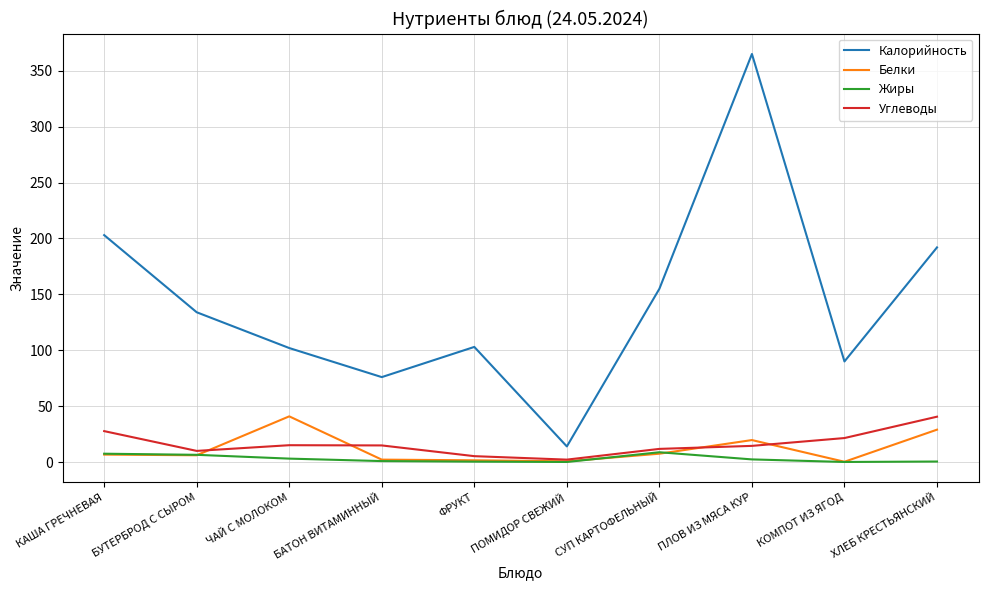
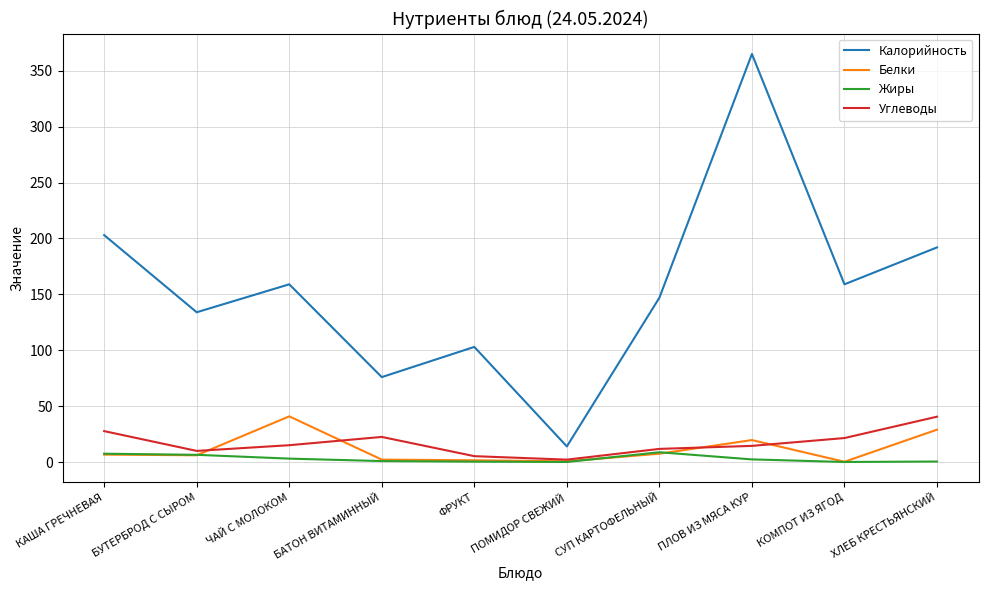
  {
    "Калорийность": {
      "КАША ГРЕЧНЕВАЯ": 203,
      "БУТЕРБРОД С СЫРОМ": 134,
-     "ЧАЙ С МОЛОКОМ": 102,
+     "ЧАЙ С МОЛОКОМ": 159,
      "БАТОН ВИТАМИННЫЙ": 76,
      "ФРУКТ": 103,
      "ПОМИДОР СВЕЖИЙ": 14,
-     "СУП КАРТОФЕЛЬНЫЙ": 155,
+     "СУП КАРТОФЕЛЬНЫЙ": 147,
      "ПЛОВ ИЗ МЯСА КУР": 365,
-     "КОМПОТ ИЗ ЯГОД": 90,
+     "КОМПОТ ИЗ ЯГОД": 159,
      "ХЛЕБ КРЕСТЬЯНСКИЙ": 192
    },
    "Белки": {
      "ЧАЙ С МОЛОКОМ": 41,
      "ПЛОВ ИЗ МЯСА КУР": 20,
      "ХЛЕБ КРЕСТЬЯНСКИЙ": 29
    },
    "Жиры": {
      "ЧАЙ С МОЛОКОМ": 3,
      "ПЛОВ ИЗ МЯСА КУР": 2,
      "ХЛЕБ КРЕСТЬЯНСКИЙ": 1
    },
    "Углеводы": {
      "КАША ГРЕЧНЕВАЯ": 28,
      "БУТЕРБРОД С СЫРОМ": 10,
      "ЧАЙ С МОЛОКОМ": 15,
-     "БАТОН ВИТАМИННЫЙ": 15,
+     "БАТОН ВИТАМИННЫЙ": 23,
      "ФРУКТ": 5,
      "СУП КАРТОФЕЛЬНЫЙ": 12,
      "ПЛОВ ИЗ МЯСА КУР": 15,
      "КОМПОТ ИЗ ЯГОД": 22,
      "ХЛЕБ КРЕСТЬЯНСКИЙ": 41
    }
  }
